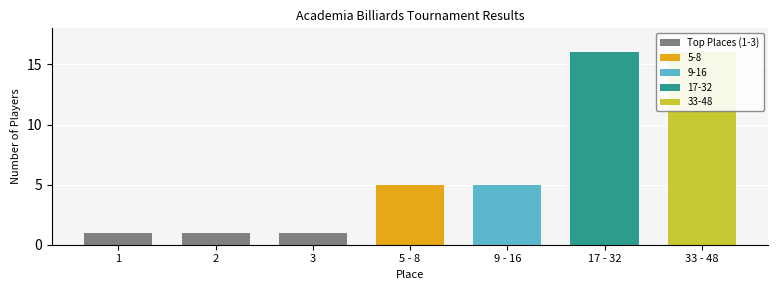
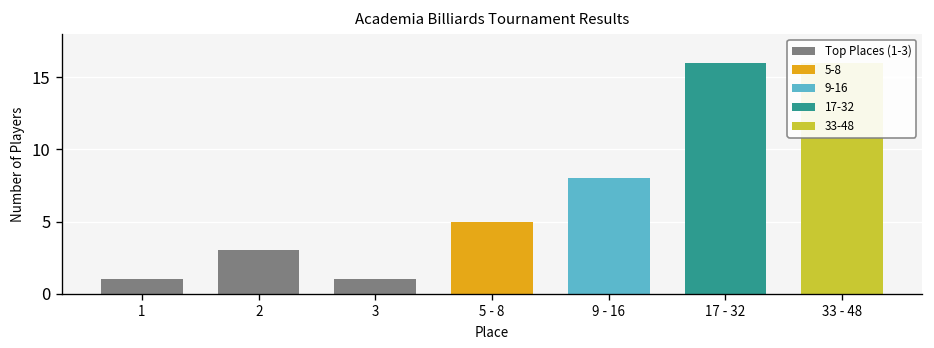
  {
    "1": 1,
-   "2": 1,
+   "2": 3,
    "3": 1,
    "5 - 8": 5,
-   "9 - 16": 5,
+   "9 - 16": 8,
    "17 - 32": 16
  }
